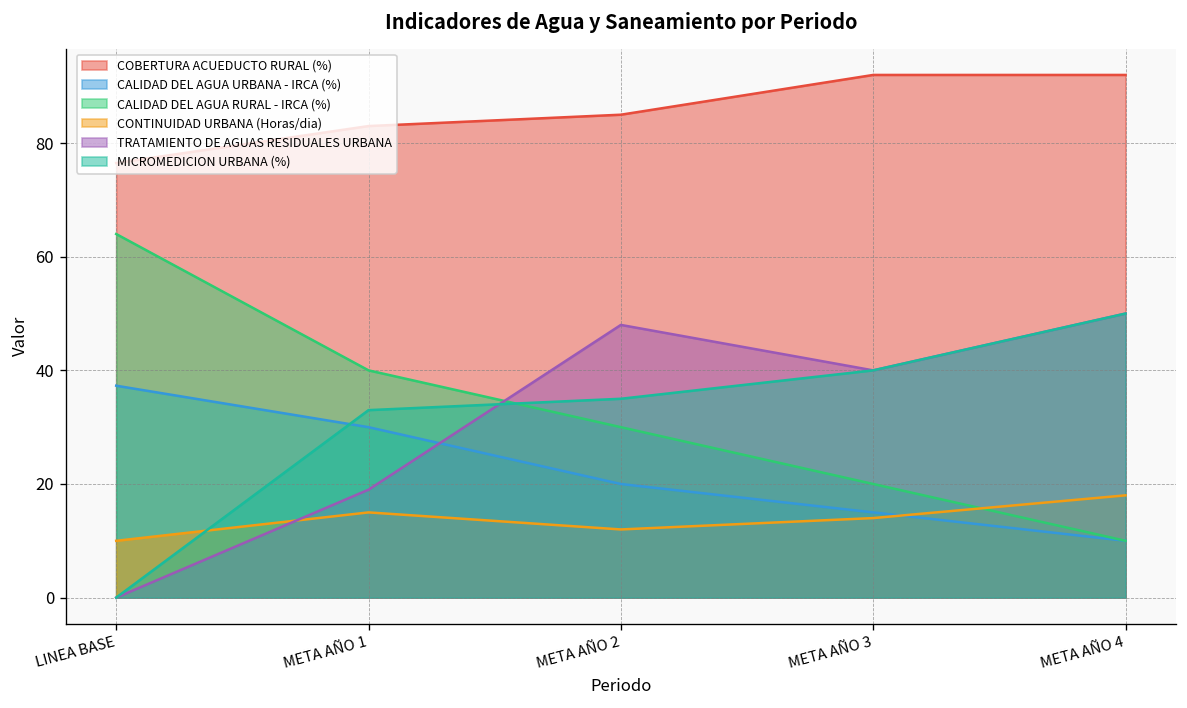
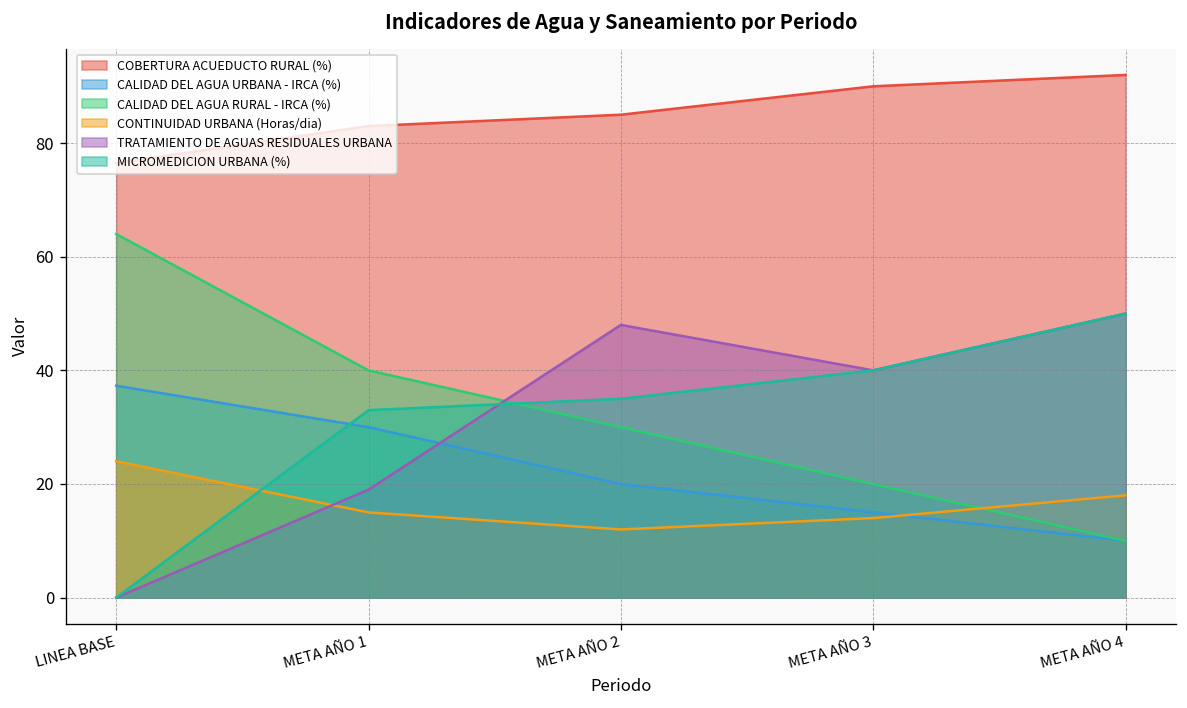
  {
    "COBERTURA ACUEDUCTO RURAL (%)": {
      "META AÑO 2": 85,
-     "META AÑO 3": 92,
+     "META AÑO 3": 90,
      "META AÑO 4": 92
    },
    "CONTINUIDAD URBANA (Horas/dia)": {
-     "LINEA BASE": 10,
+     "LINEA BASE": 24,
      "META AÑO 1": 15,
      "META AÑO 2": 12,
      "META AÑO 3": 14,
      "META AÑO 4": 18
    },
    "TRATAMIENTO DE AGUAS RESIDUALES URBANA": {
      "META AÑO 1": 19,
      "META AÑO 2": 48
    }
  }
